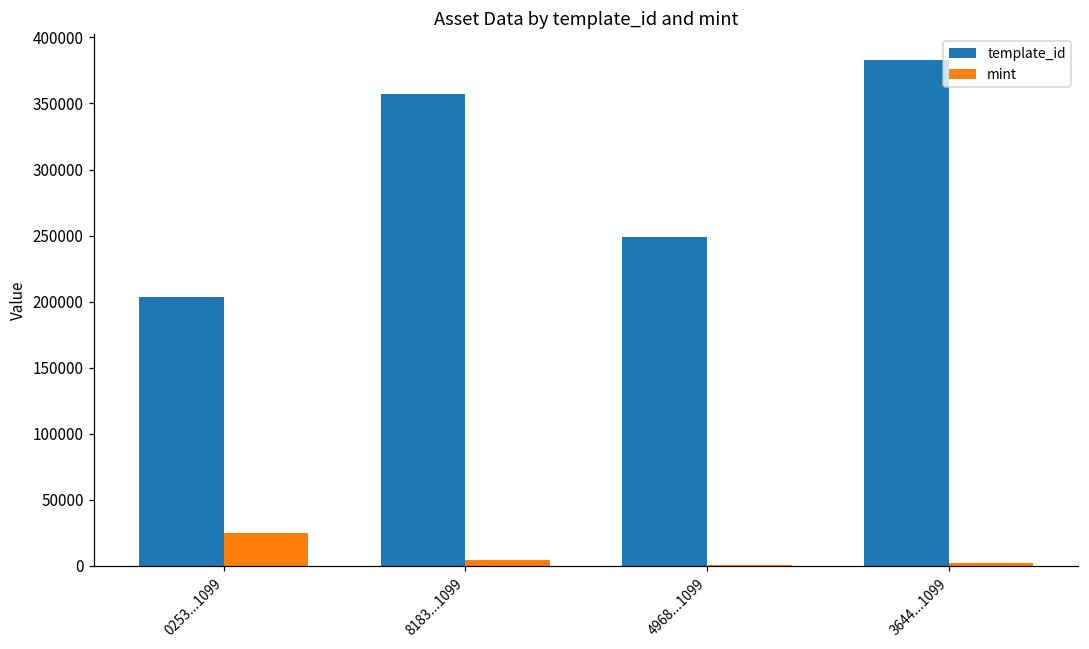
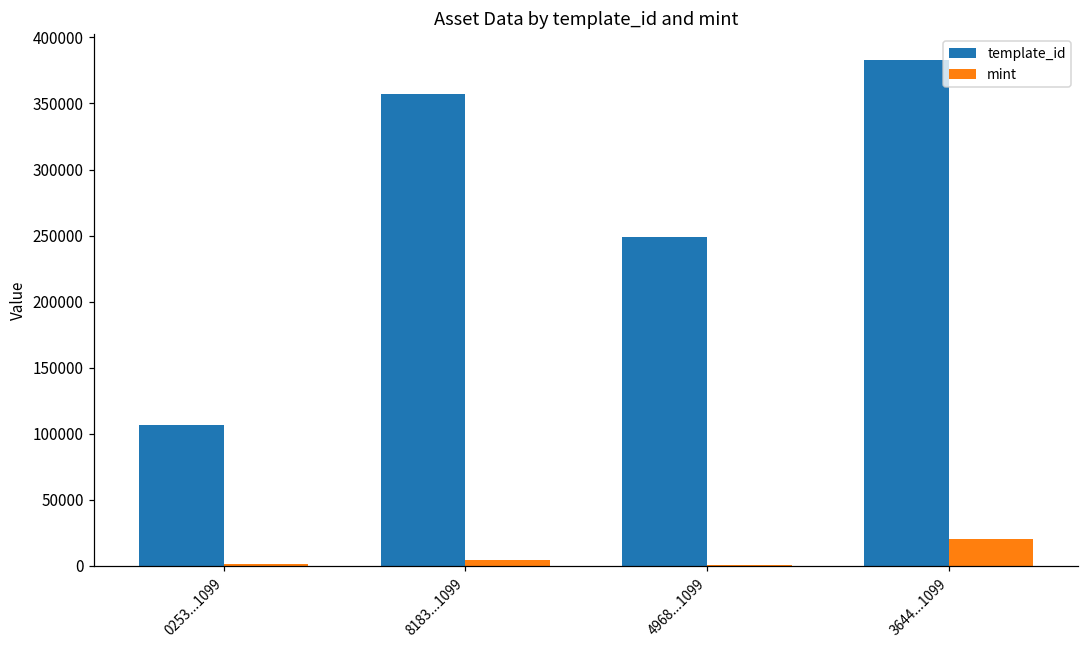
  {
    "template_id": {
-     "0253...1099": 204000,
+     "0253...1099": 107000,
      "8183...1099": 357000,
      "4968...1099": 249000,
      "3644...1099": 383000
    },
    "mint": {
-     "0253...1099": 25000,
+     "0253...1099": 2000,
      "8183...1099": 5000,
-     "3644...1099": 2000
+     "3644...1099": 20000
    }
  }
